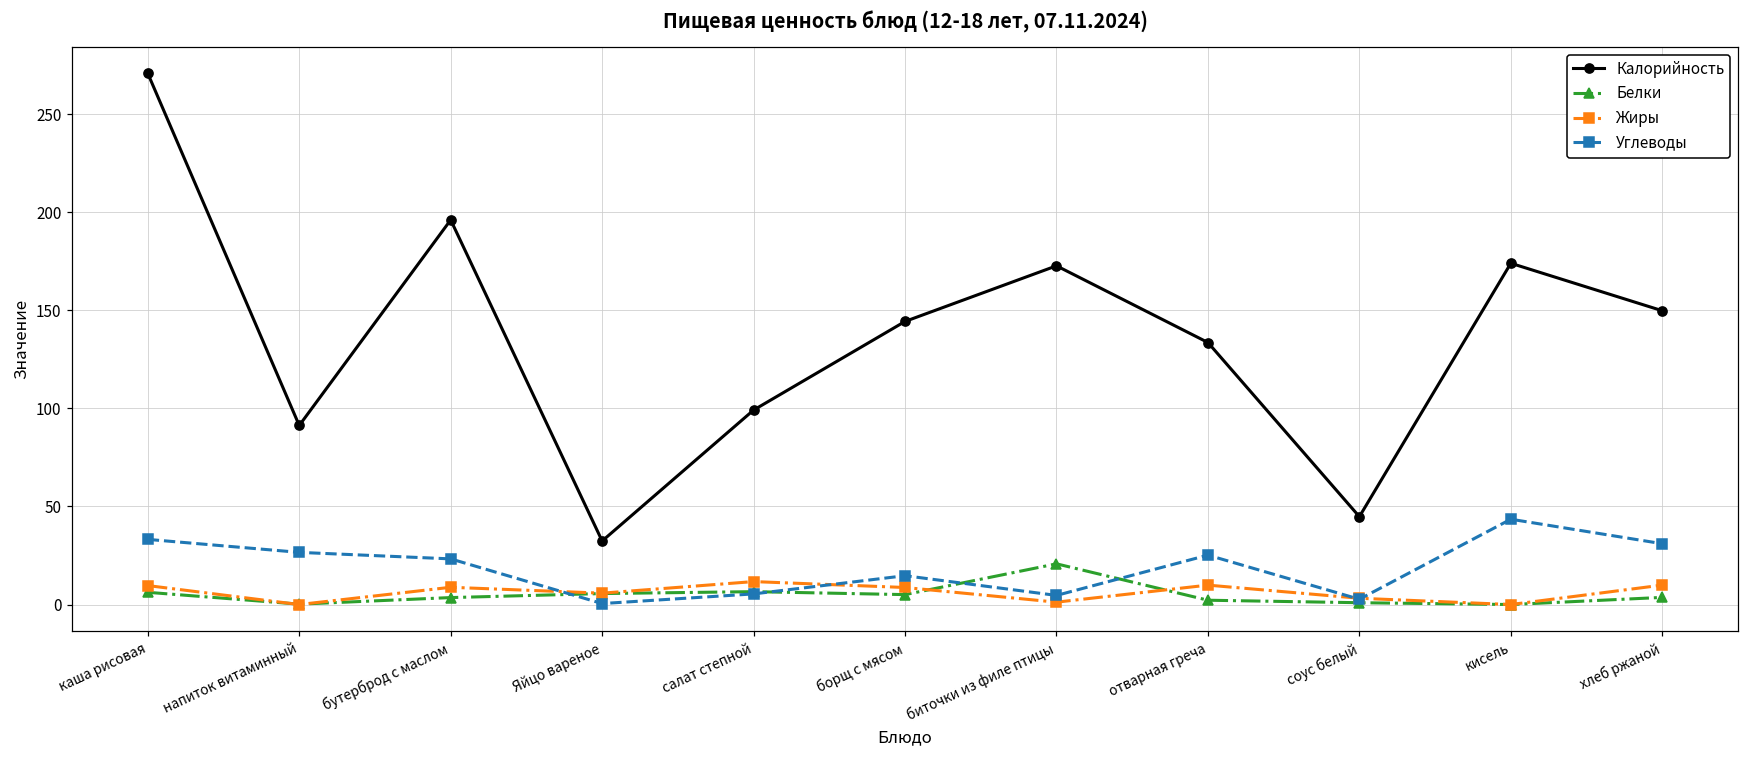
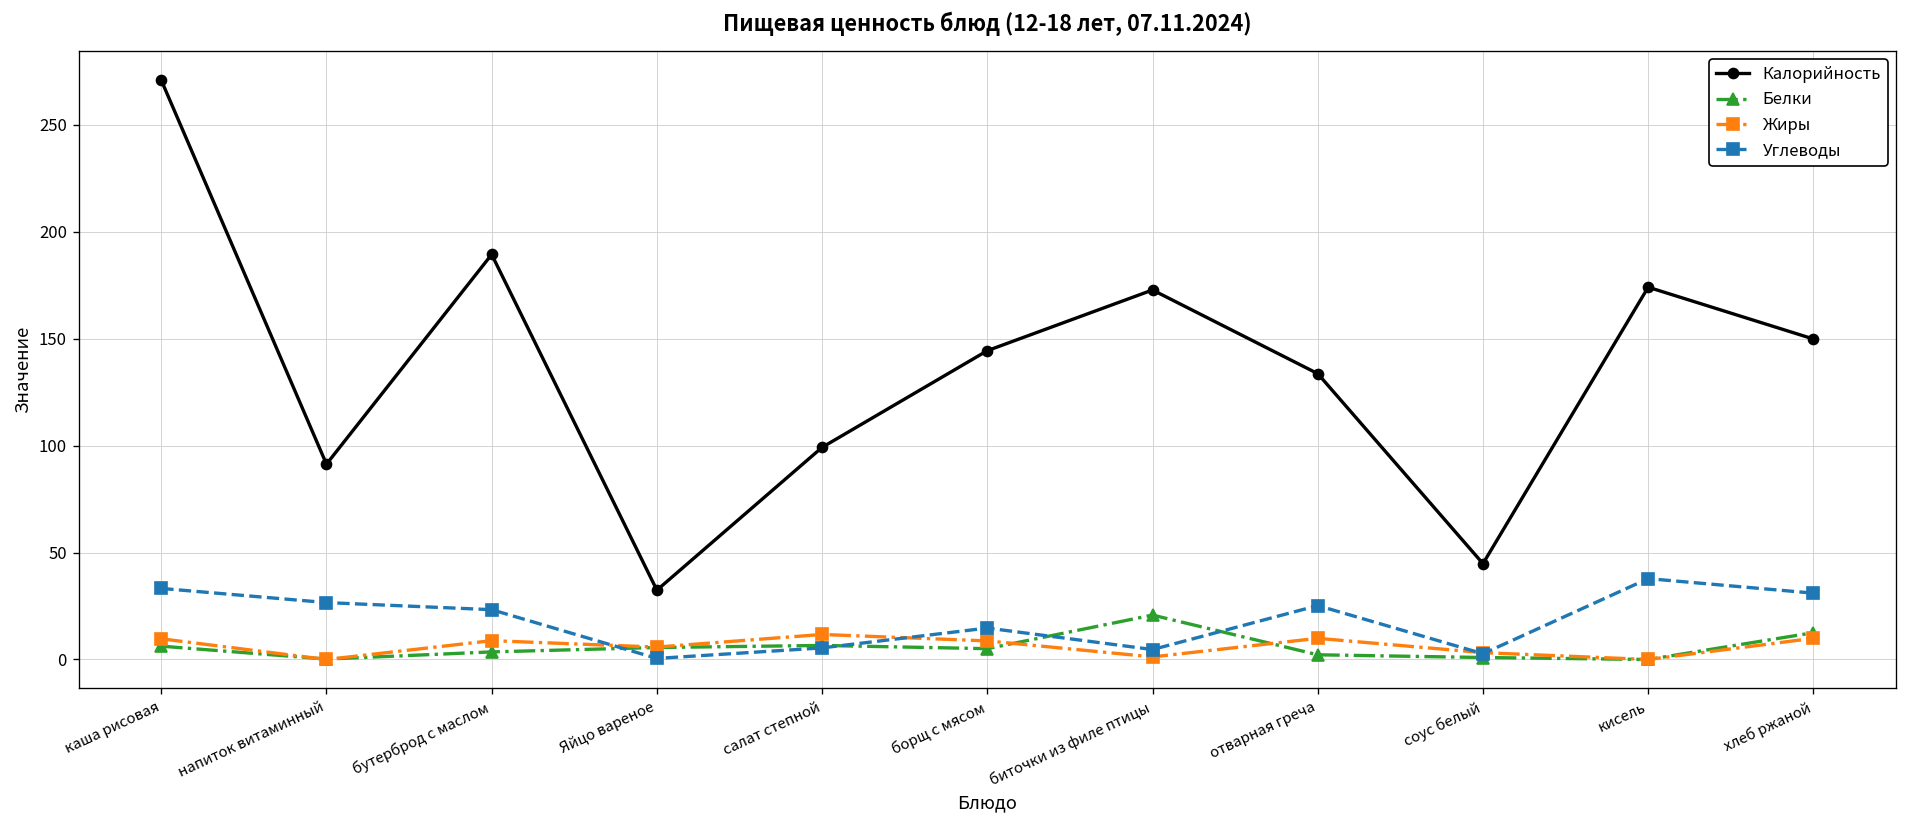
  {
    "Калорийность": {
      "каша рисовая": 271,
      "напиток витаминный": 91,
-     "бутерброд с маслом": 196,
+     "бутерброд с маслом": 189,
      "Яйцо вареное": 32,
      "салат степной": 99,
      "борщ с мясом": 144,
      "биточки из филе птицы": 173,
      "отварная греча": 134,
      "соус белый": 45,
      "кисель": 174,
      "хлеб ржаной": 150
    },
    "Белки": {
      "каша рисовая": 6,
      "бутерброд с маслом": 4,
      "борщ с мясом": 5,
      "биточки из филе птицы": 21,
      "отварная греча": 2,
      "соус белый": 1,
-     "хлеб ржаной": 4
+     "хлеб ржаной": 13
    },
    "Жиры": {
      "каша рисовая": 10,
      "бутерброд с маслом": 9,
      "салат степной": 12,
      "борщ с мясом": 9,
      "биточки из филе птицы": 1,
      "отварная греча": 10,
      "хлеб ржаной": 10
    },
    "Углеводы": {
      "каша рисовая": 33,
      "напиток витаминный": 27,
      "бутерброд с маслом": 23,
      "Яйцо вареное": 1,
      "борщ с мясом": 15,
      "биточки из филе птицы": 5,
      "отварная греча": 25,
-     "кисель": 44,
+     "кисель": 38,
      "хлеб ржаной": 31
    }
  }
